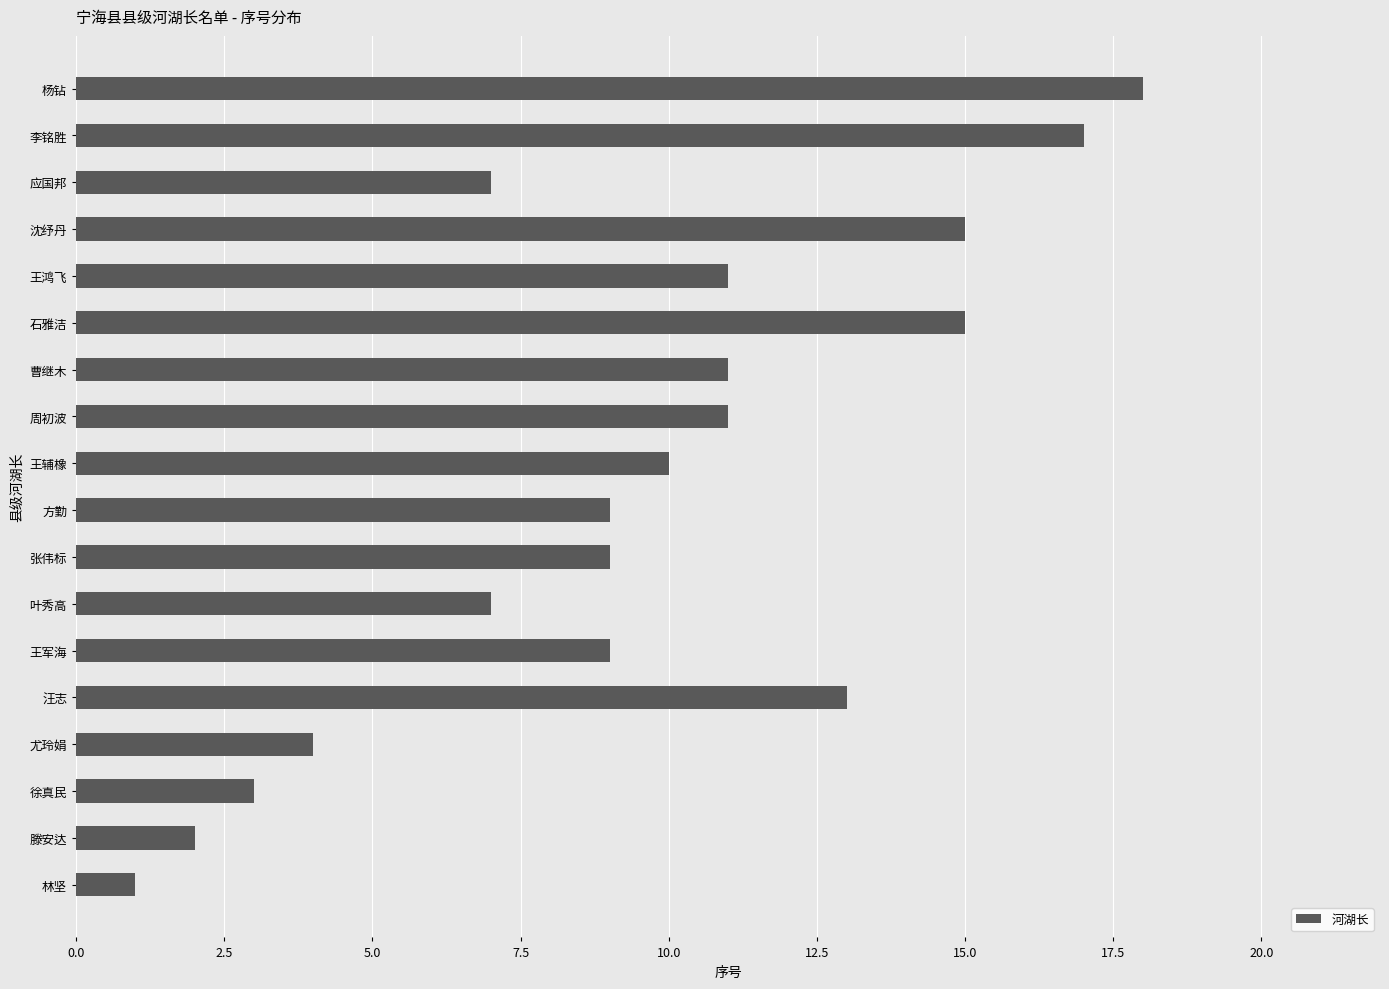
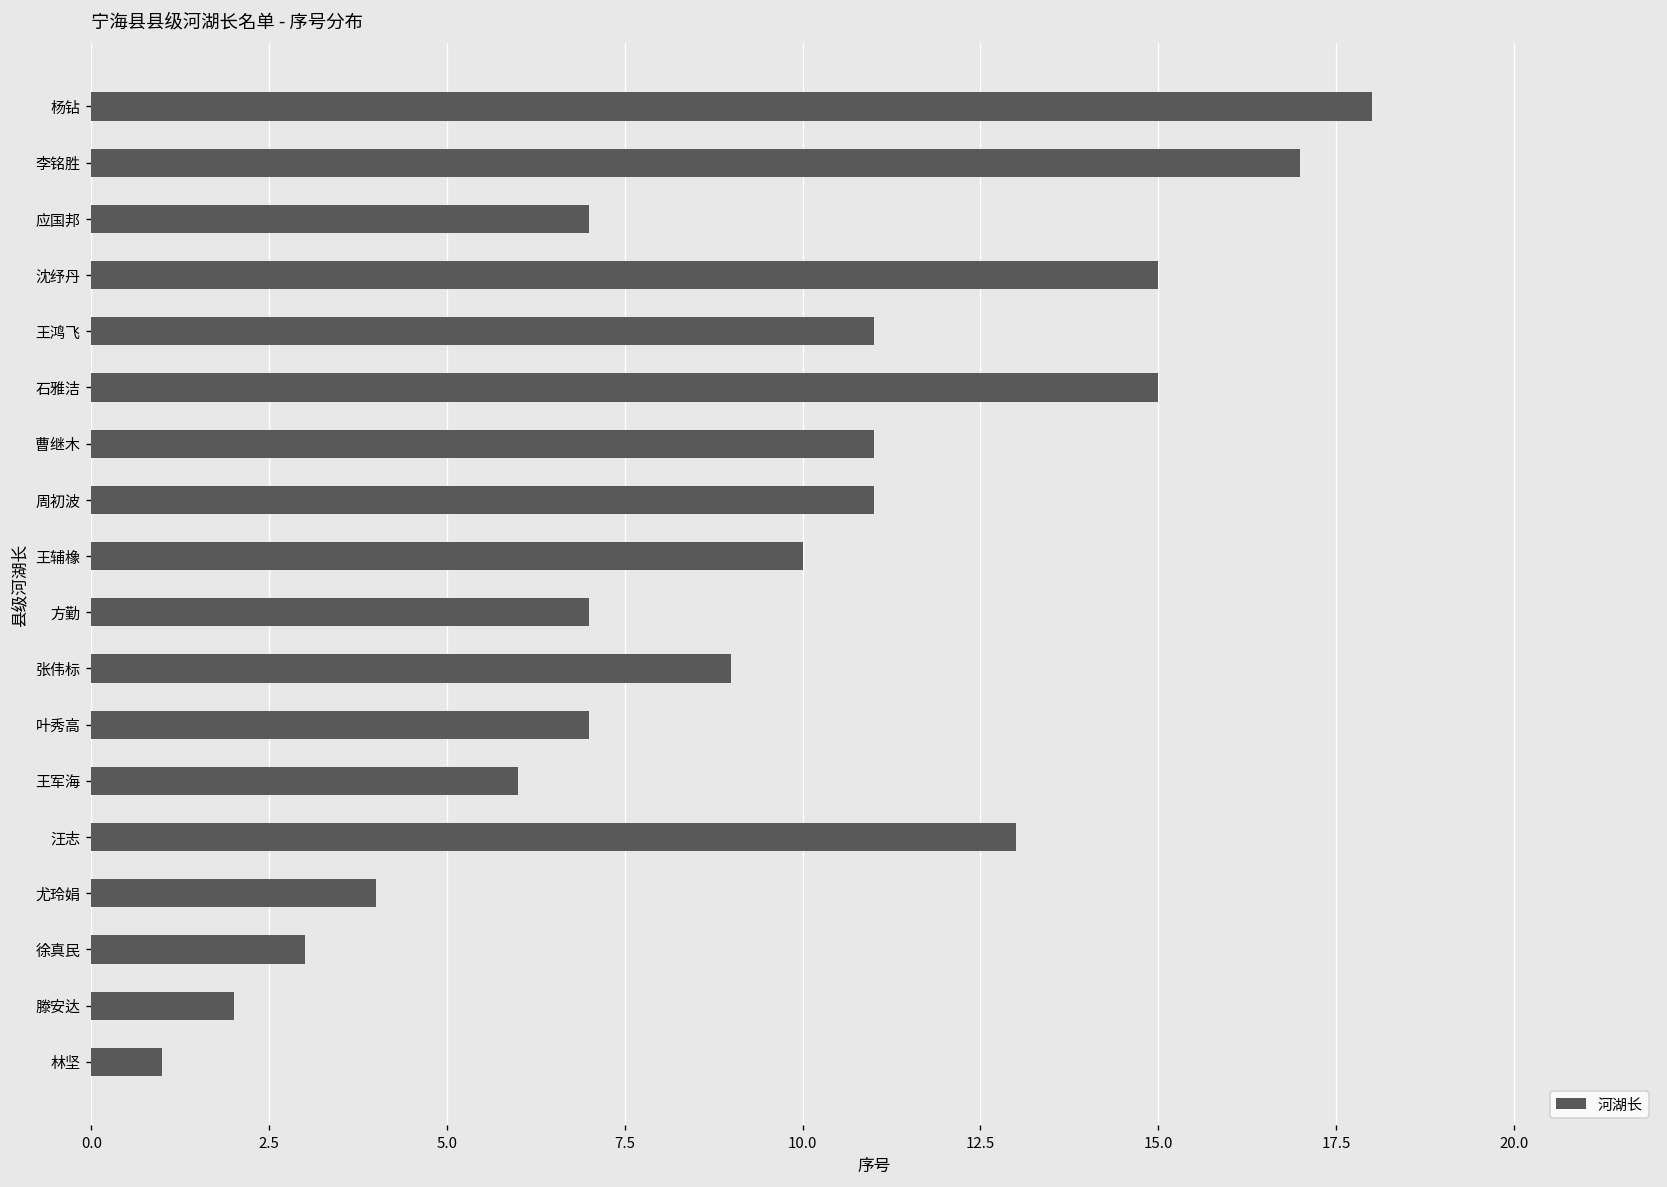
  {
    "杨钻": 18,
    "李铭胜": 17,
    "应国邦": 7,
    "沈纾丹": 15,
    "王鸿飞": 11,
    "石雅洁": 15,
    "曹继木": 11,
    "周初波": 11,
    "王辅橡": 10,
-   "方勤": 9,
+   "方勤": 7,
    "张伟标": 9,
    "叶秀高": 7,
-   "王军海": 9,
+   "王军海": 6,
    "汪志": 13,
    "尤玲娟": 4,
    "徐真民": 3,
    "滕安达": 2,
    "林坚": 1
  }
